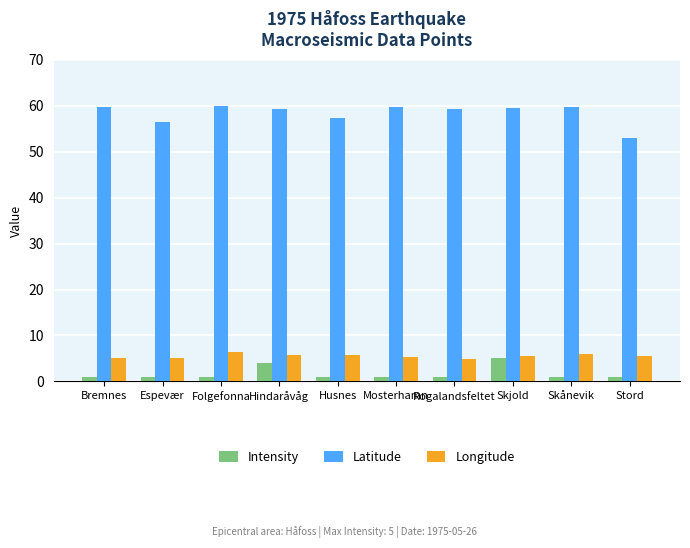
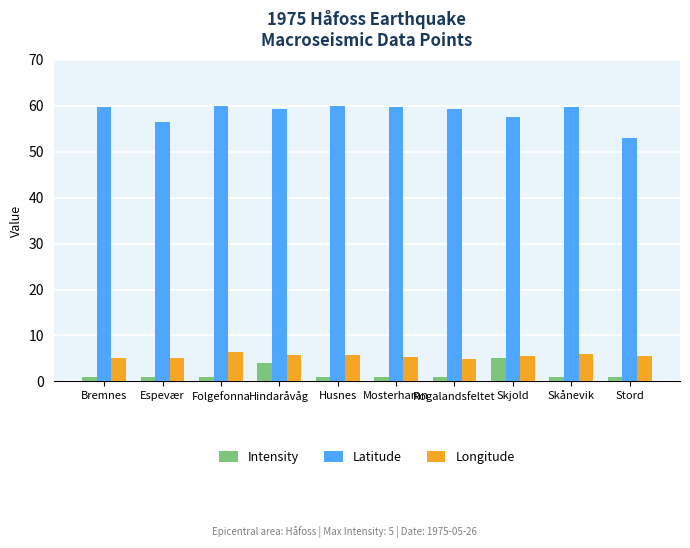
  {
    "Latitude": {
      "Bremnes": 60,
      "Espevær": 56,
      "Folgefonna": 60,
      "Hindaråvåg": 59,
-     "Husnes": 57,
-     "Skjold": 60,
+     "Husnes": 60,
+     "Skjold": 58,
      "Skånevik": 60,
      "Stord": 53
    }
  }
